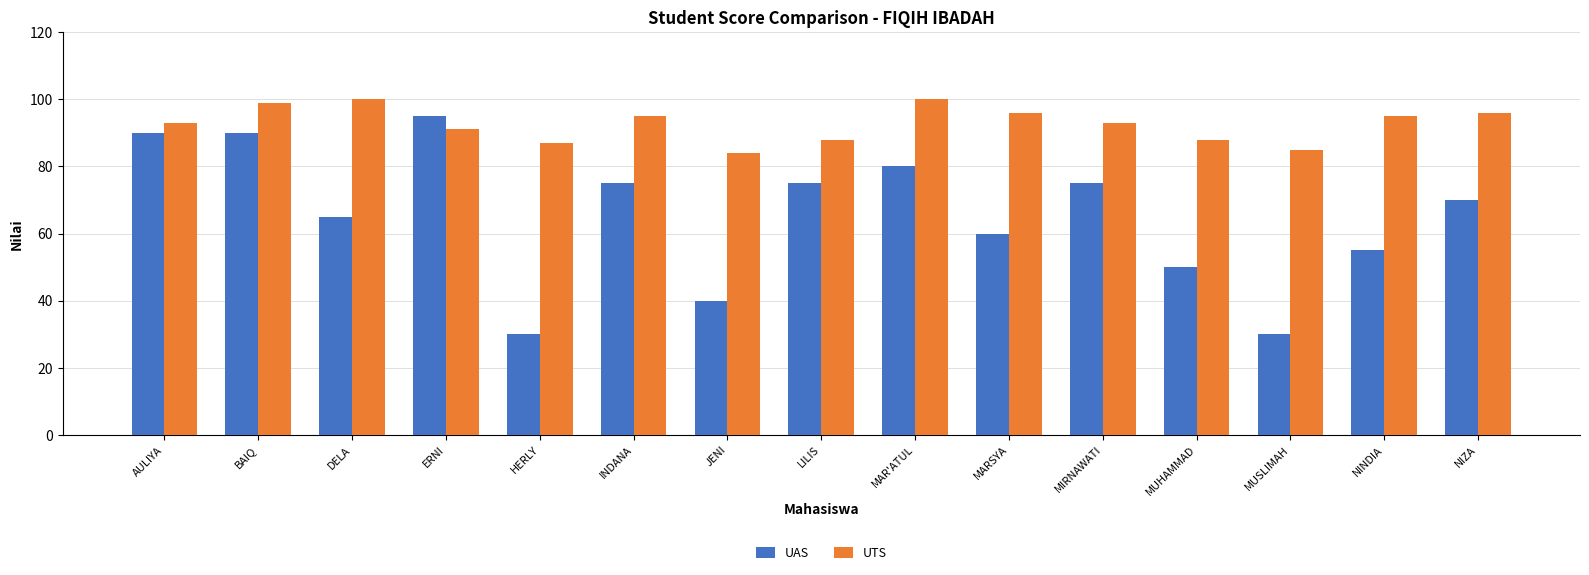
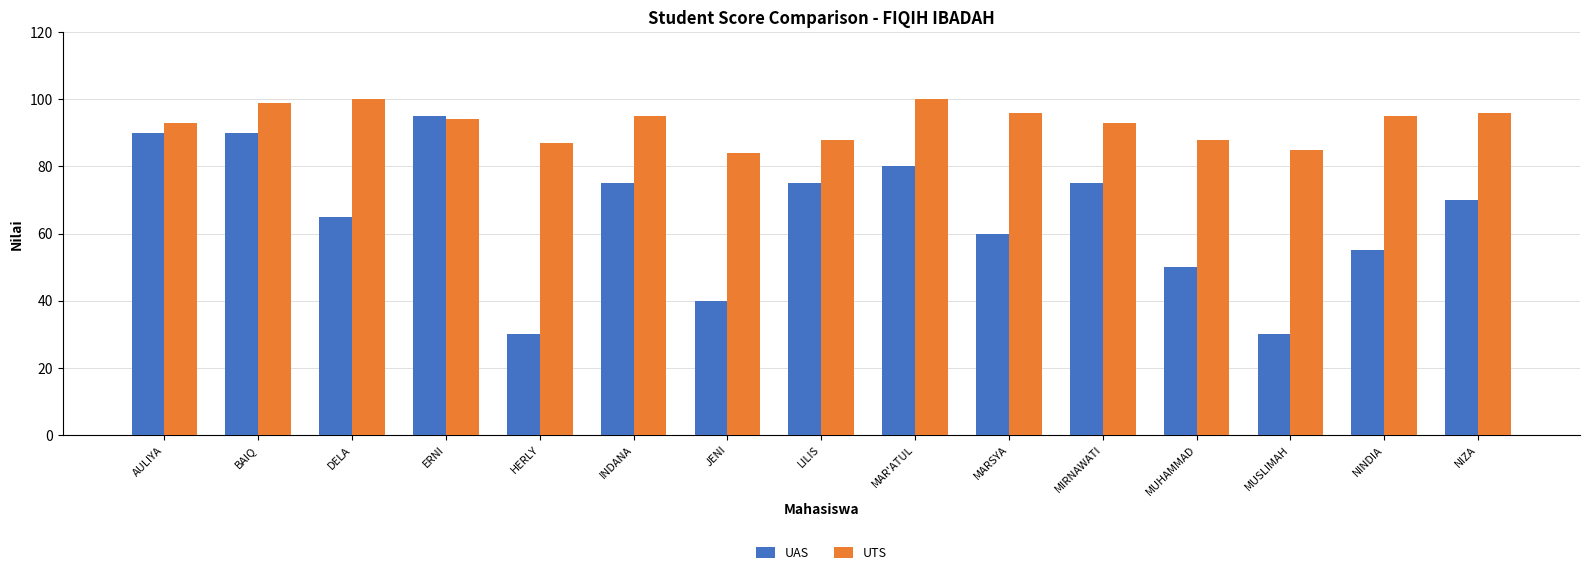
  {
    "UAS": {
      "AULIYA": 90,
      "BAIQ": 90,
      "DELA": 65,
      "ERNI": 95,
      "HERLY": 30,
      "INDANA": 75,
      "JENI": 40,
      "LILIS": 75,
      "MAR'ATUL": 80,
      "MARSYA": 60,
      "MIRNAWATI": 75,
      "MUHAMMAD": 50,
      "MUSLIMAH": 30,
      "NINDIA": 55,
      "NIZA": 70
    },
    "UTS": {
      "AULIYA": 93,
      "BAIQ": 99,
      "DELA": 100,
-     "ERNI": 91,
+     "ERNI": 94,
      "HERLY": 87,
      "INDANA": 95,
      "JENI": 84,
      "LILIS": 88,
      "MAR'ATUL": 100,
      "MARSYA": 96,
      "MIRNAWATI": 93,
      "MUHAMMAD": 88,
      "MUSLIMAH": 85,
      "NINDIA": 95,
      "NIZA": 96
    }
  }
